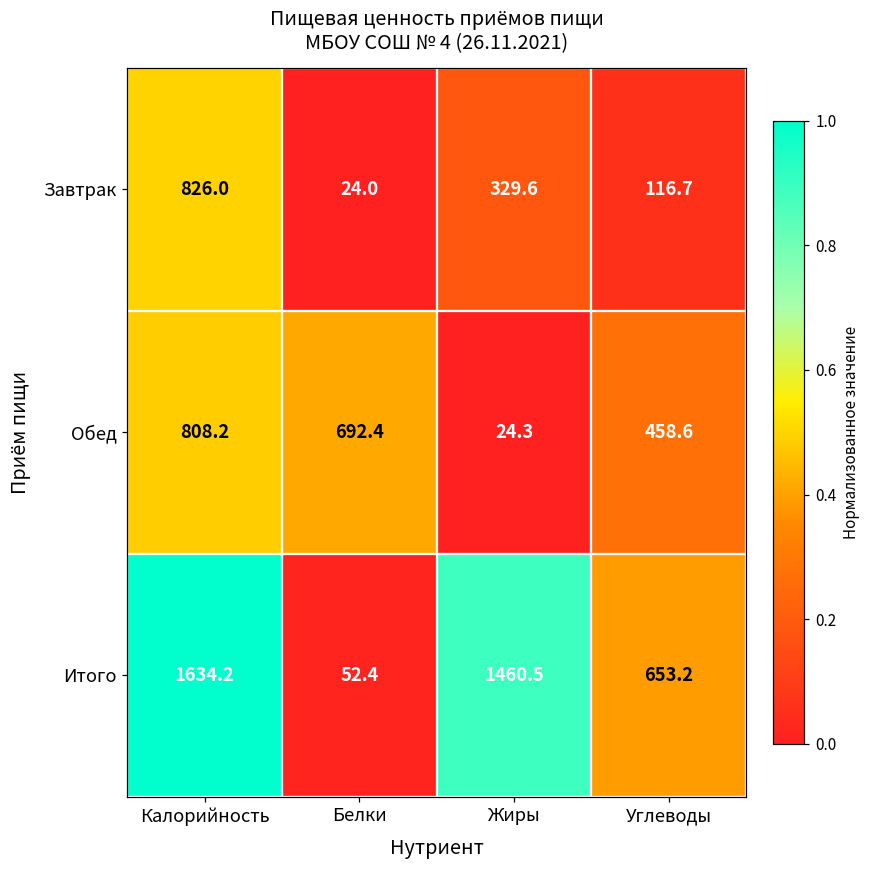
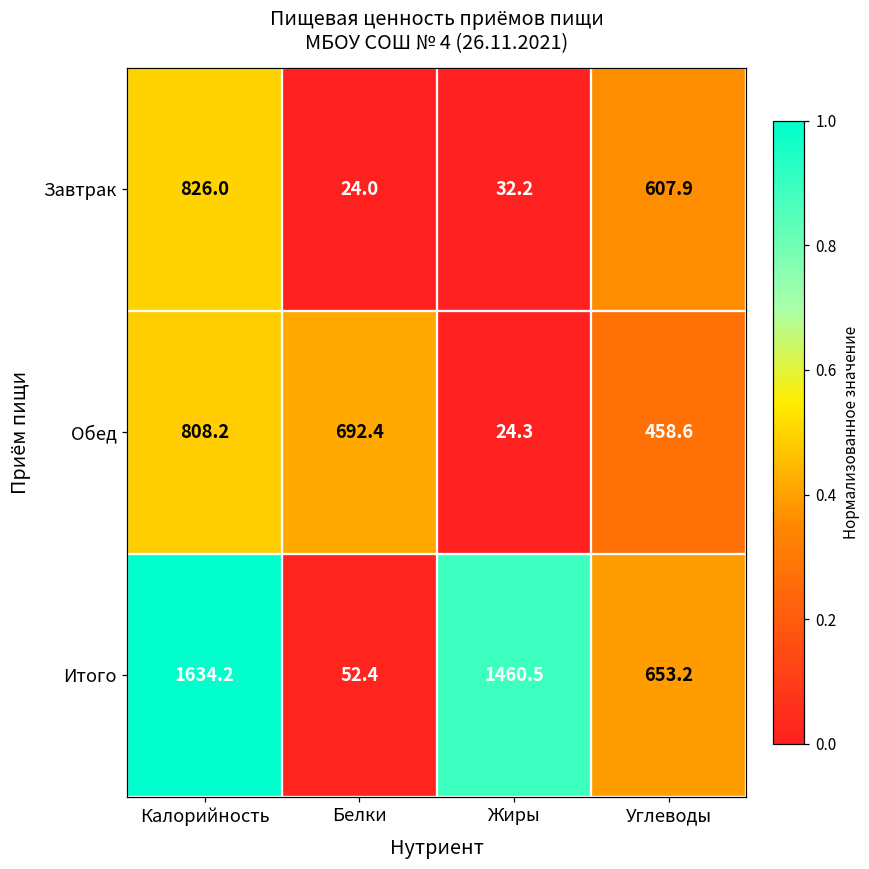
  {
    "Завтрак": {
      "Калорийность": 826.0,
      "Белки": 24.0,
-     "Жиры": 329.6,
-     "Углеводы": 116.7
+     "Жиры": 32.2,
+     "Углеводы": 607.9
    },
    "Обед": {
      "Калорийность": 808.2,
      "Белки": 692.4,
      "Жиры": 24.3,
      "Углеводы": 458.6
    },
    "Итого": {
      "Калорийность": 1634.2,
      "Белки": 52.4,
      "Жиры": 1460.5,
      "Углеводы": 653.2
    }
  }
